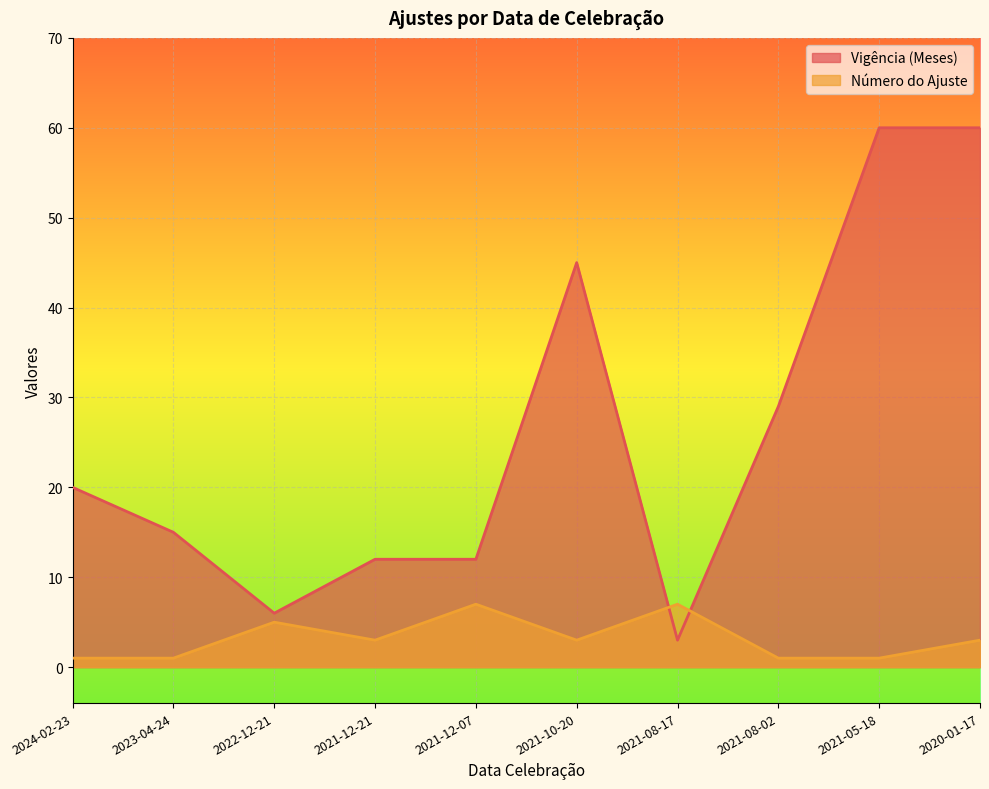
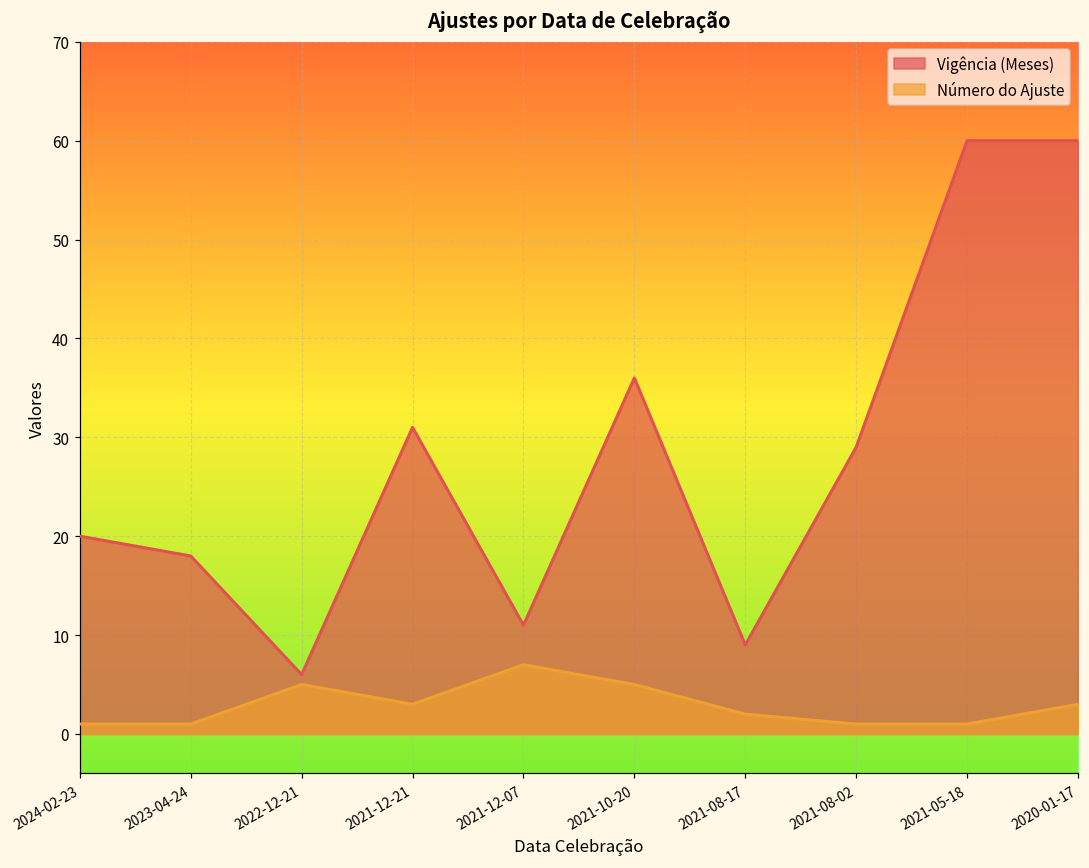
  {
    "Vigência (Meses)": {
      "2024-02-23": 20,
-     "2023-04-24": 15,
+     "2023-04-24": 18,
      "2022-12-21": 6,
-     "2021-12-21": 12,
-     "2021-12-07": 12,
-     "2021-10-20": 45,
-     "2021-08-17": 3,
+     "2021-12-21": 31,
+     "2021-12-07": 11,
+     "2021-10-20": 36,
+     "2021-08-17": 9,
      "2021-08-02": 29,
      "2021-05-18": 60,
      "2020-01-17": 60
    },
    "Número do Ajuste": {
      "2024-02-23": 1,
      "2023-04-24": 1,
      "2022-12-21": 5,
      "2021-12-21": 3,
      "2021-12-07": 7,
-     "2021-10-20": 3,
-     "2021-08-17": 7,
+     "2021-10-20": 5,
+     "2021-08-17": 2,
      "2021-08-02": 1,
      "2021-05-18": 1,
      "2020-01-17": 3
    }
  }
